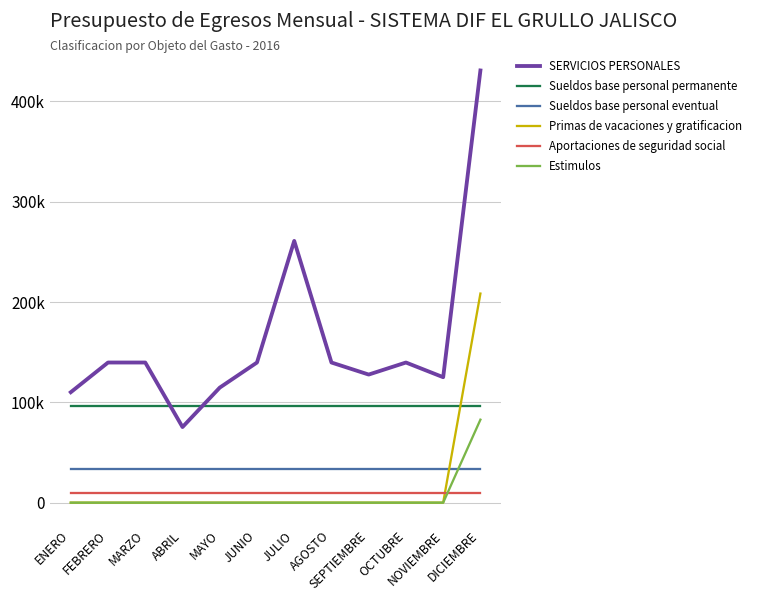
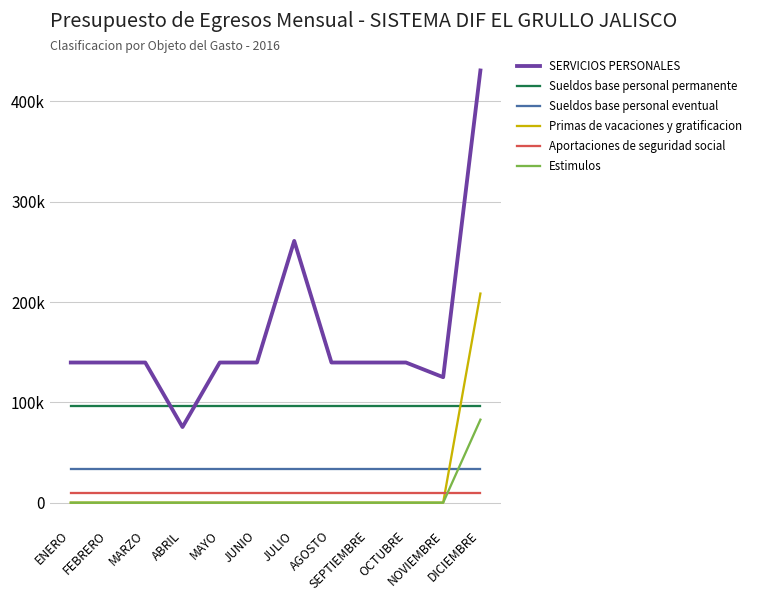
  {
    "SERVICIOS PERSONALES": {
-     "ENERO": 110000,
+     "ENERO": 140000,
      "FEBRERO": 140000,
      "MARZO": 140000,
      "ABRIL": 80000,
-     "MAYO": 110000,
+     "MAYO": 140000,
      "JUNIO": 140000,
      "JULIO": 260000,
      "AGOSTO": 140000,
-     "SEPTIEMBRE": 130000,
+     "SEPTIEMBRE": 140000,
      "OCTUBRE": 140000,
      "NOVIEMBRE": 130000,
      "DICIEMBRE": 430000
    },
    "Sueldos base personal permanente": {
      "ENERO": 100000,
      "FEBRERO": 100000,
      "MARZO": 100000,
      "ABRIL": 100000,
      "MAYO": 100000,
      "JUNIO": 100000,
      "JULIO": 100000,
      "AGOSTO": 100000,
      "SEPTIEMBRE": 100000,
      "OCTUBRE": 100000,
      "NOVIEMBRE": 100000,
      "DICIEMBRE": 100000
    },
    "Sueldos base personal eventual": {
      "ENERO": 30000,
      "FEBRERO": 30000,
      "MARZO": 30000,
      "ABRIL": 30000,
      "MAYO": 30000,
      "JUNIO": 30000,
      "JULIO": 30000,
      "AGOSTO": 30000,
      "SEPTIEMBRE": 30000,
      "OCTUBRE": 30000,
      "NOVIEMBRE": 30000,
      "DICIEMBRE": 30000
    },
    "Primas de vacaciones y gratificacion": {
      "DICIEMBRE": 210000
    },
    "Aportaciones de seguridad social": {
      "ENERO": 10000,
      "FEBRERO": 10000,
      "MARZO": 10000,
      "ABRIL": 10000,
      "MAYO": 10000,
      "JUNIO": 10000,
      "JULIO": 10000,
      "AGOSTO": 10000,
      "SEPTIEMBRE": 10000,
      "OCTUBRE": 10000,
      "NOVIEMBRE": 10000,
      "DICIEMBRE": 10000
    },
    "Estimulos": {
      "DICIEMBRE": 80000
    }
  }
